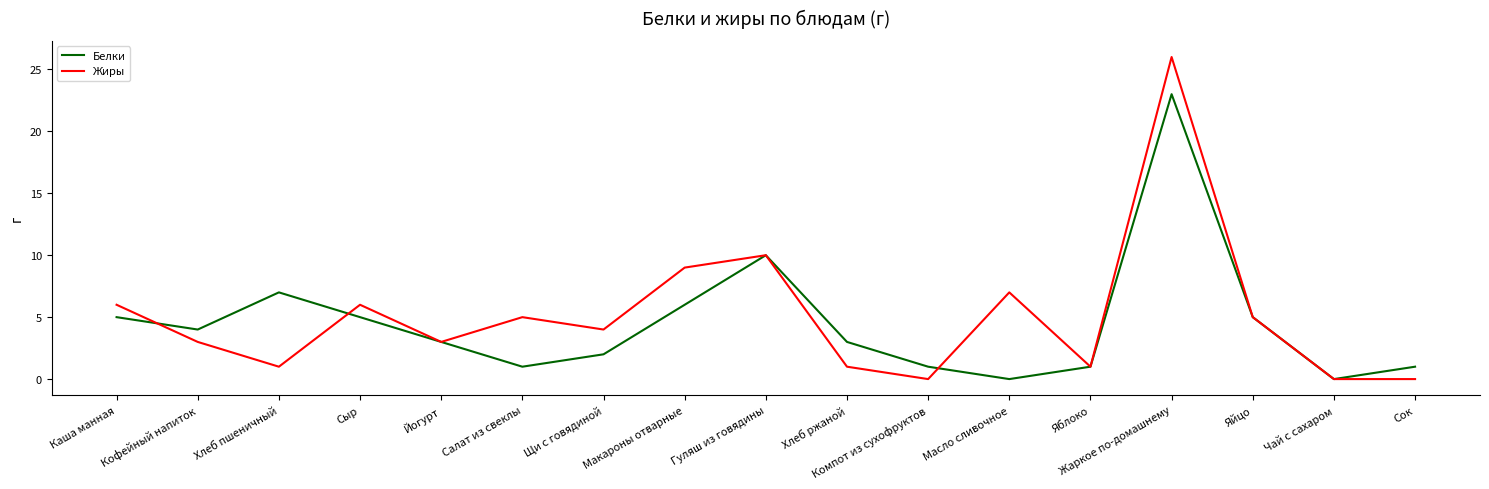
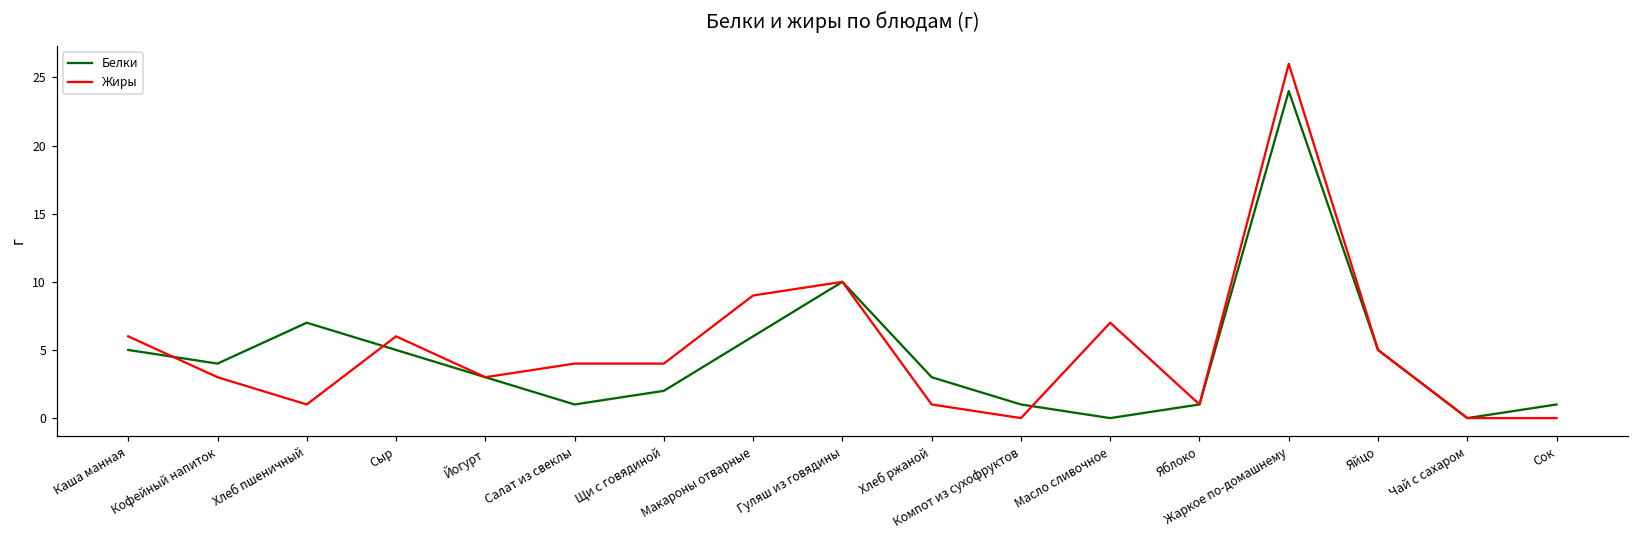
  {
    "Белки": {
      "Каша манная": 5,
      "Кофейный напиток": 4,
      "Хлеб пшеничный": 7,
      "Сыр": 5,
      "Салат из свеклы": 1,
      "Щи с говядиной": 2,
      "Макароны отварные": 6,
      "Хлеб ржаной": 3,
      "Компот из сухофруктов": 1,
      "Масло сливочное": 0,
-     "Жаркое по-домашнему": 23,
+     "Жаркое по-домашнему": 24,
      "Сок": 1
    },
    "Жиры": {
      "Каша манная": 6,
      "Кофейный напиток": 3,
      "Хлеб пшеничный": 1,
      "Сыр": 6,
-     "Салат из свеклы": 5,
+     "Салат из свеклы": 4,
      "Щи с говядиной": 4,
      "Макароны отварные": 9,
      "Хлеб ржаной": 1,
      "Компот из сухофруктов": 0,
      "Масло сливочное": 7,
      "Жаркое по-домашнему": 26,
      "Сок": 0
    }
  }
